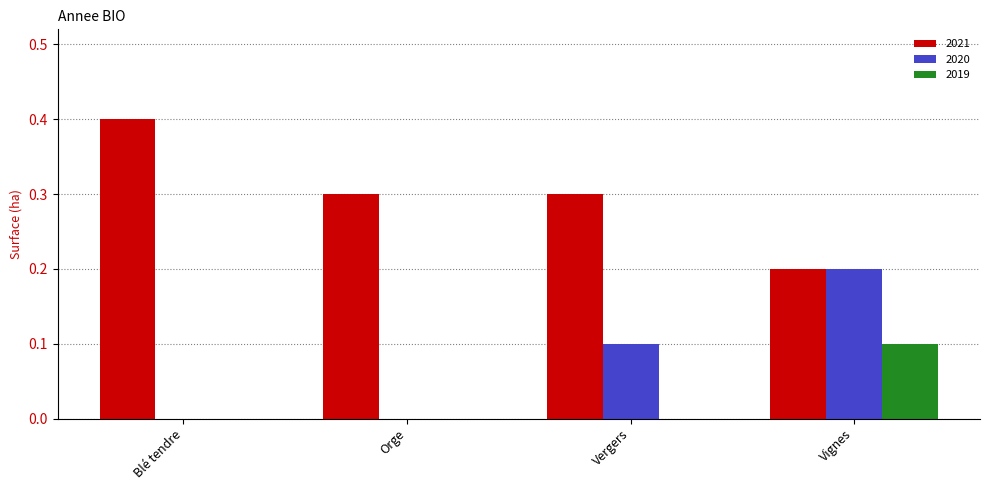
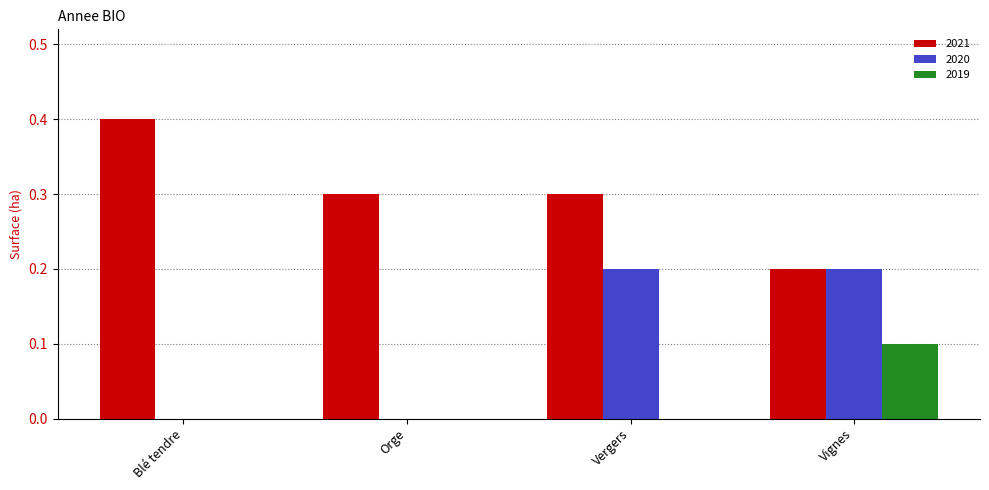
  {
    "2021": {
      "Blé tendre": 0.4,
      "Orge": 0.3,
      "Vergers": 0.3,
      "Vignes": 0.2
    },
    "2020": {
      "Blé tendre": 0.0,
      "Orge": 0.0,
-     "Vergers": 0.1,
+     "Vergers": 0.2,
      "Vignes": 0.2
    },
    "2019": {
      "Blé tendre": 0.0,
      "Orge": 0.0,
      "Vergers": 0.0,
      "Vignes": 0.1
    }
  }
